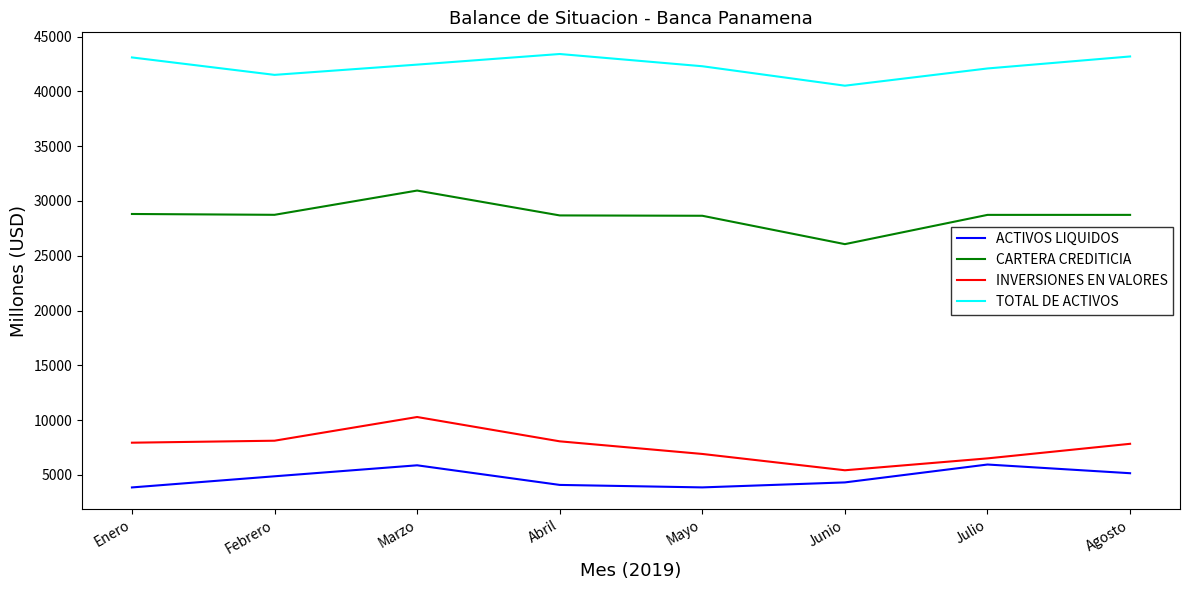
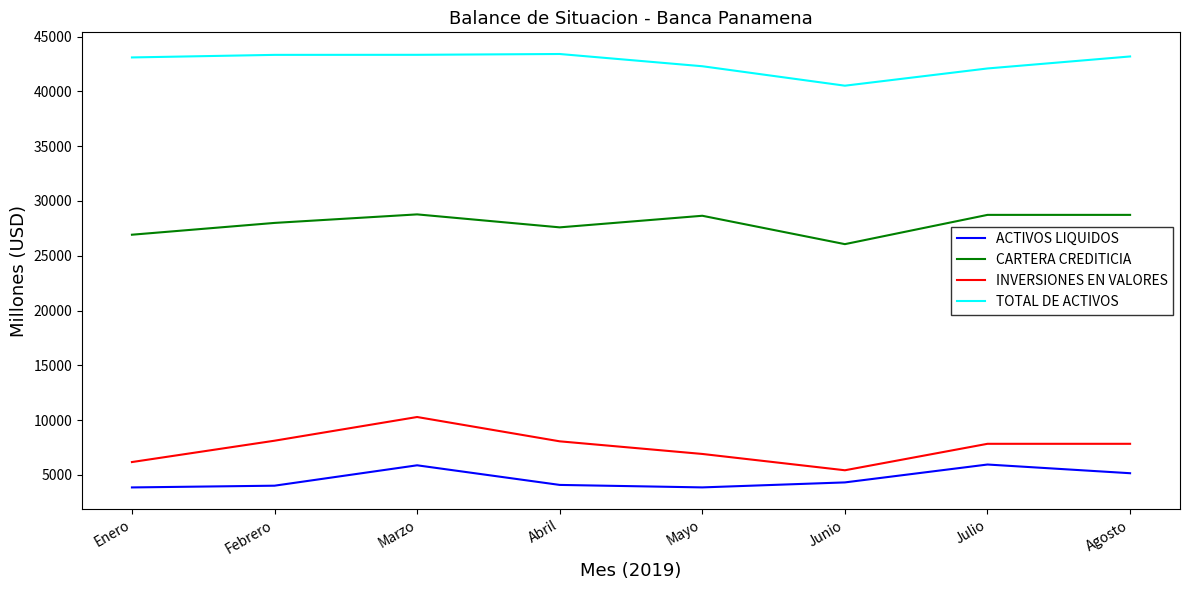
  {
    "ACTIVOS LIQUIDOS": {
      "Enero": 3900,
-     "Febrero": 4900,
+     "Febrero": 4000,
      "Marzo": 5900,
      "Abril": 4100,
      "Mayo": 3900,
      "Junio": 4300,
      "Julio": 5900,
      "Agosto": 5200
    },
    "CARTERA CREDITICIA": {
-     "Enero": 28800,
-     "Febrero": 28700,
-     "Marzo": 31000,
-     "Abril": 28700,
+     "Enero": 26900,
+     "Febrero": 28000,
+     "Marzo": 28800,
+     "Abril": 27600,
      "Mayo": 28700,
      "Junio": 26100,
      "Julio": 28700,
      "Agosto": 28700
    },
    "INVERSIONES EN VALORES": {
-     "Enero": 7900,
+     "Enero": 6200,
      "Febrero": 8100,
      "Marzo": 10300,
      "Abril": 8100,
      "Mayo": 6900,
      "Junio": 5400,
-     "Julio": 6500,
+     "Julio": 7800,
      "Agosto": 7800
    },
    "TOTAL DE ACTIVOS": {
      "Enero": 43100,
-     "Febrero": 41500,
-     "Marzo": 42400,
+     "Febrero": 43300,
+     "Marzo": 43300,
      "Abril": 43400,
      "Mayo": 42300,
      "Junio": 40500,
      "Julio": 42100,
      "Agosto": 43200
    }
  }
